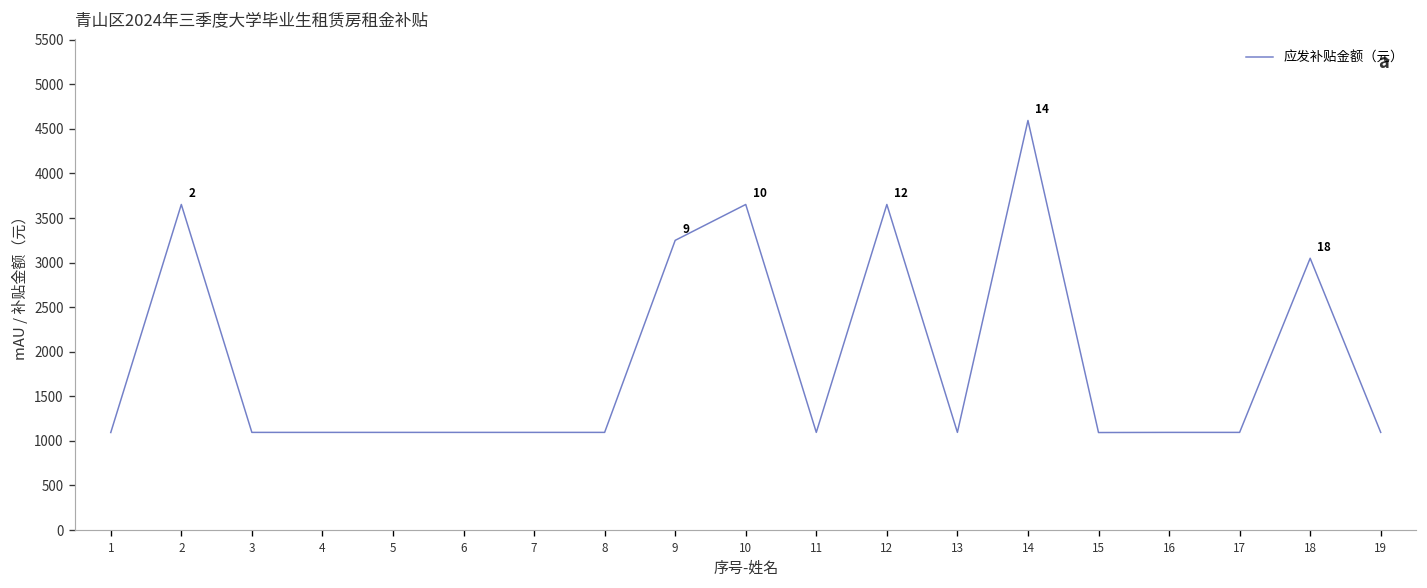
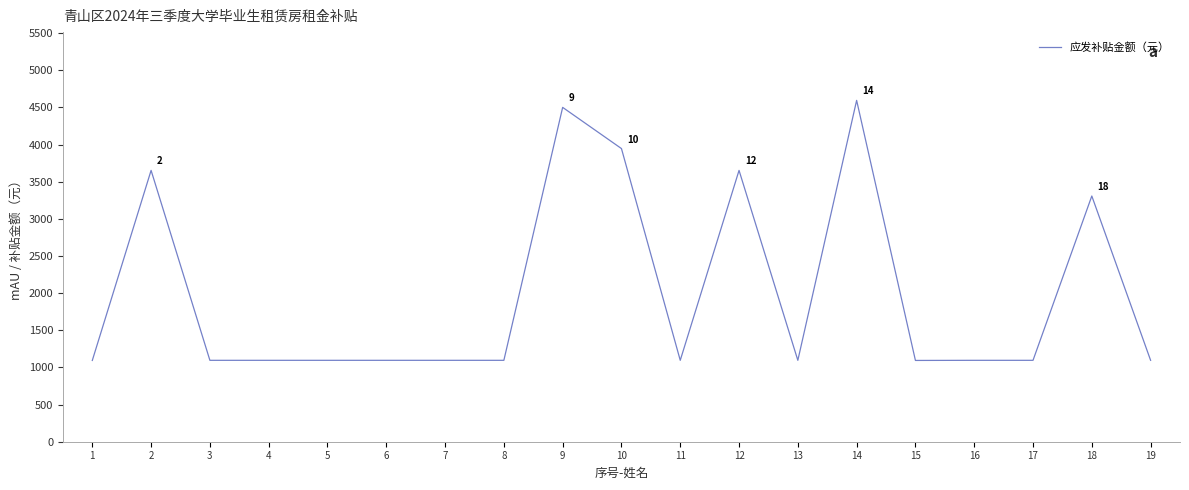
  {
    "1": 1100,
    "3": 1100,
    "4": 1100,
    "5": 1100,
    "6": 1100,
    "7": 1100,
    "8": 1100,
-   "9": 3200,
-   "10": 3700,
+   "9": 4500,
+   "10": 3900,
    "11": 1100,
    "13": 1100,
    "15": 1100,
    "16": 1100,
    "17": 1100,
-   "18": 3000,
+   "18": 3300,
    "19": 1100
  }
